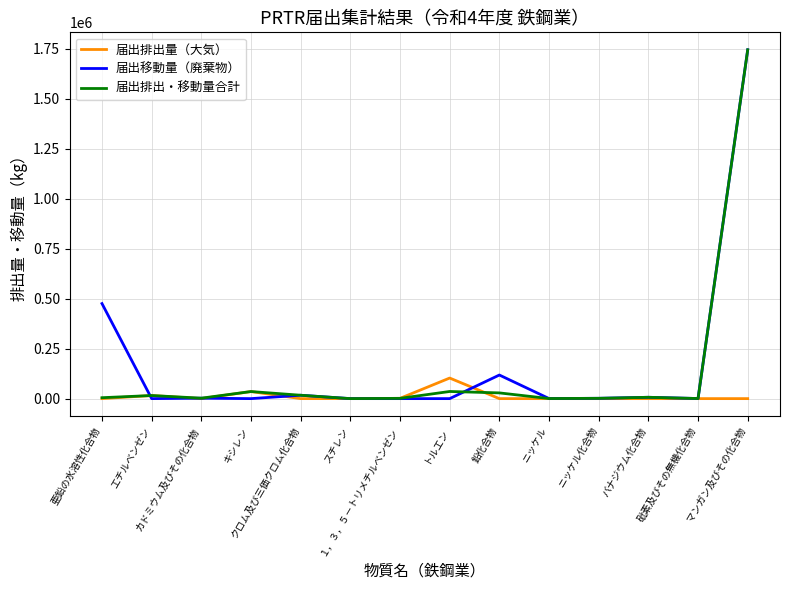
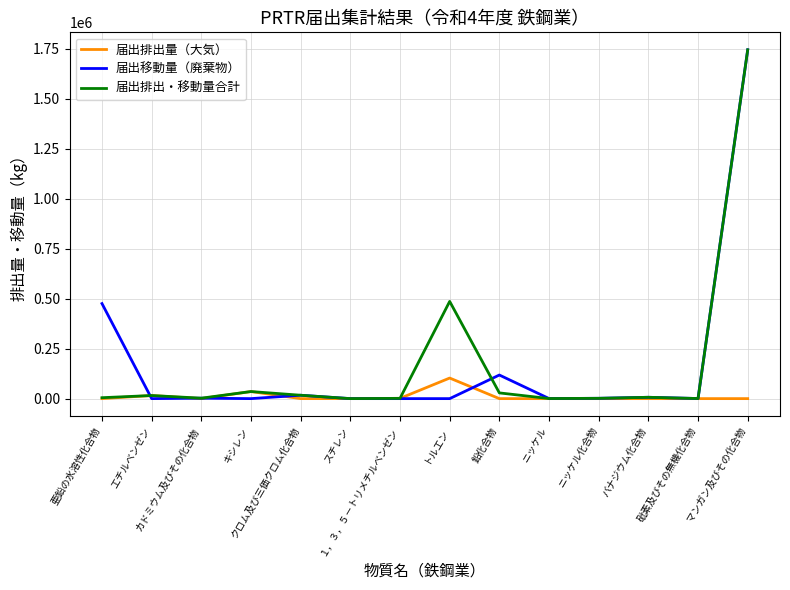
  {
    "届出排出量（大気）": {
      "クロム及び三価クロム化合物": 0,
      "トルエン": 100000,
      "鉛化合物": 0,
      "マンガン及びその化合物": 0
    },
    "届出移動量（廃棄物）": {
      "亜鉛の水溶性化合物": 480000,
      "エチルベンゼン": 0,
      "キシレン": 0,
      "トルエン": 0,
      "鉛化合物": 120000
    },
    "届出排出・移動量合計": {
-     "トルエン": 40000,
+     "トルエン": 490000,
      "鉛化合物": 30000
    }
  }
